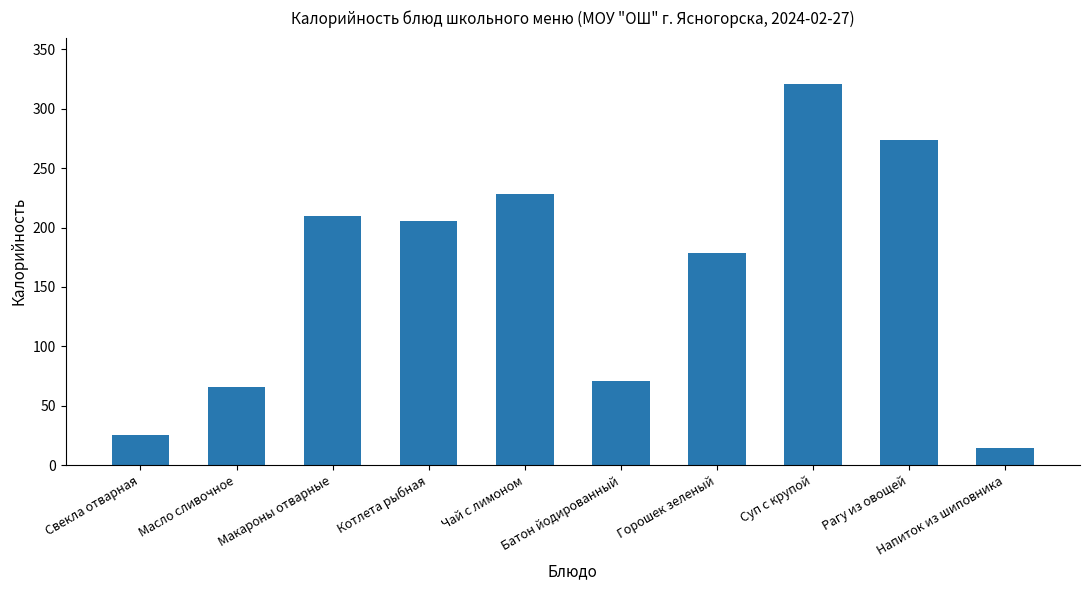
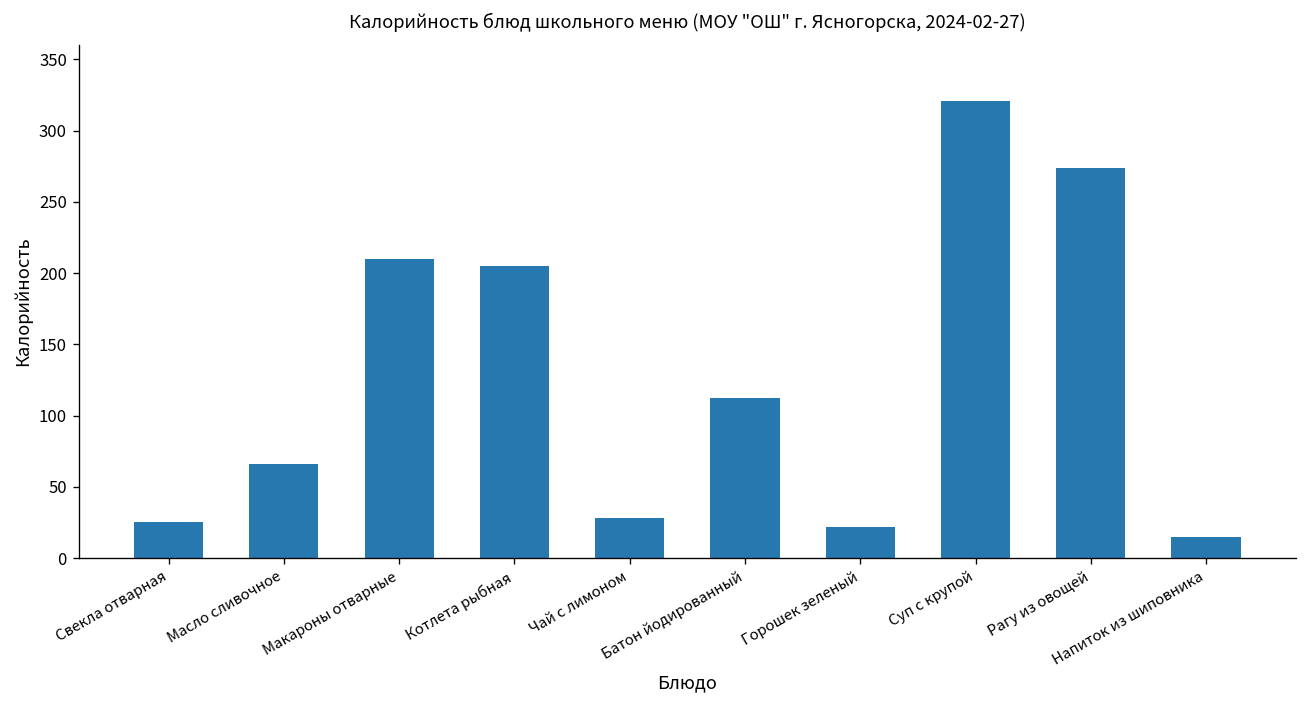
  {
    "Свекла отварная": 25,
    "Масло сливочное": 66,
    "Макароны отварные": 210,
    "Котлета рыбная": 205,
-   "Чай с лимоном": 228,
-   "Батон йодированный": 71,
-   "Горошек зеленый": 179,
+   "Чай с лимоном": 28,
+   "Батон йодированный": 112,
+   "Горошек зеленый": 22,
    "Суп с крупой": 321,
    "Рагу из овощей": 274,
    "Напиток из шиповника": 15
  }
